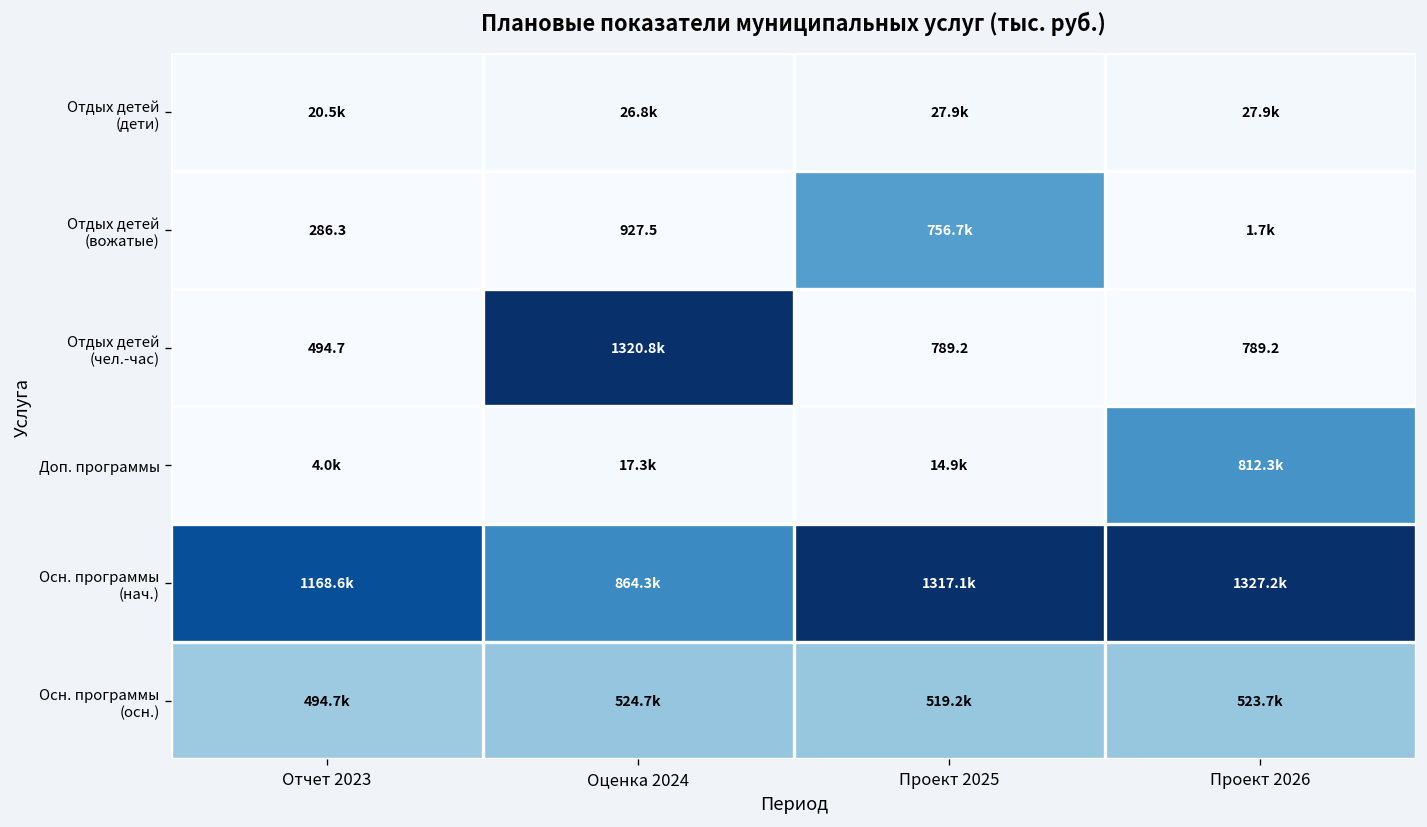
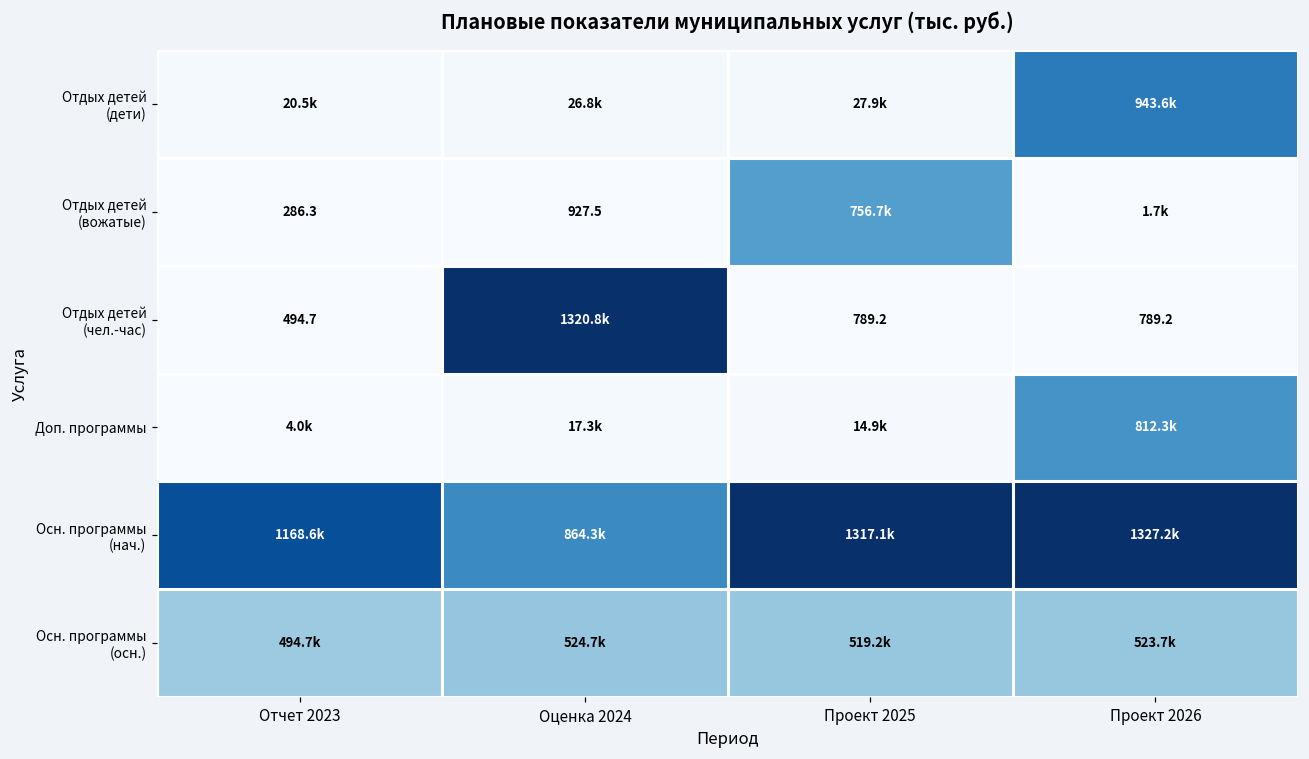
  {
    "Отдых детей (дети)": {
      "Отчет 2023": "20.5k",
      "Оценка 2024": "26.8k",
      "Проект 2025": "27.9k",
-     "Проект 2026": "27.9k"
+     "Проект 2026": "943.6k"
    },
    "Отдых детей (вожатые)": {
      "Отчет 2023": "286.3",
      "Оценка 2024": "927.5",
      "Проект 2025": "756.7k",
      "Проект 2026": "1.7k"
    },
    "Отдых детей (чел.-час)": {
      "Отчет 2023": "494.7",
      "Оценка 2024": "1320.8k",
      "Проект 2025": "789.2",
      "Проект 2026": "789.2"
    },
    "Доп. программы": {
      "Отчет 2023": "4.0k",
      "Оценка 2024": "17.3k",
      "Проект 2025": "14.9k",
      "Проект 2026": "812.3k"
    },
    "Осн. программы (нач.)": {
      "Отчет 2023": "1168.6k",
      "Оценка 2024": "864.3k",
      "Проект 2025": "1317.1k",
      "Проект 2026": "1327.2k"
    },
    "Осн. программы (осн.)": {
      "Отчет 2023": "494.7k",
      "Оценка 2024": "524.7k",
      "Проект 2025": "519.2k",
      "Проект 2026": "523.7k"
    }
  }
